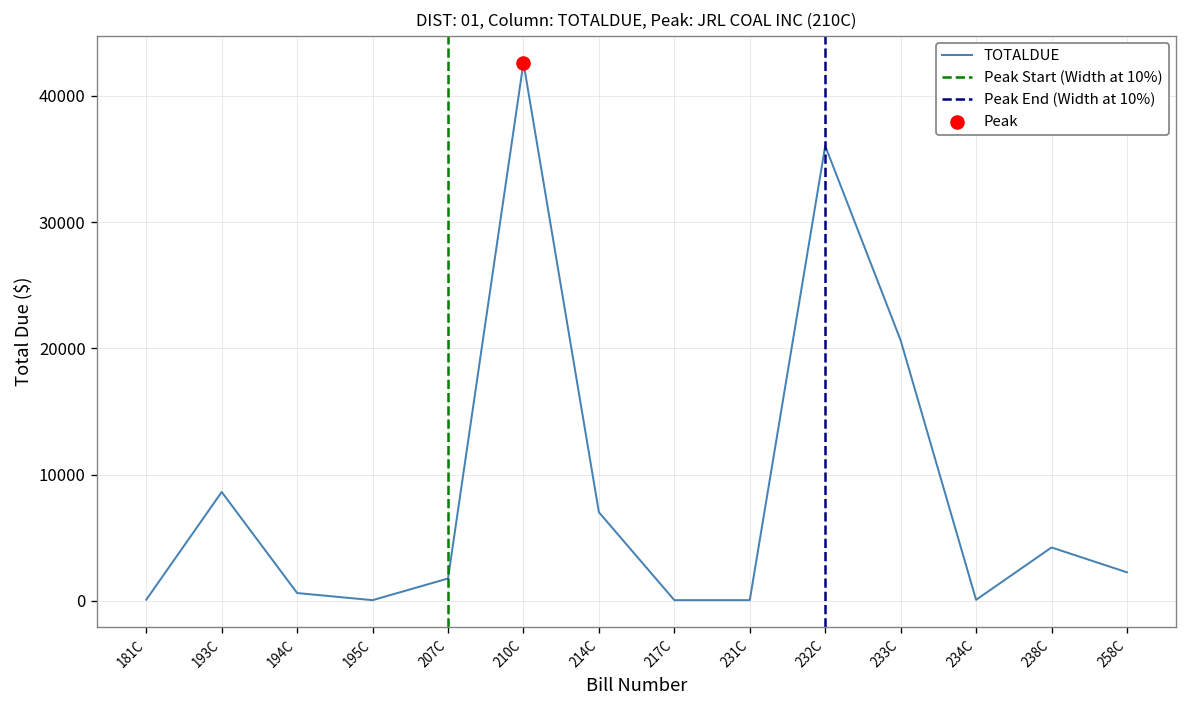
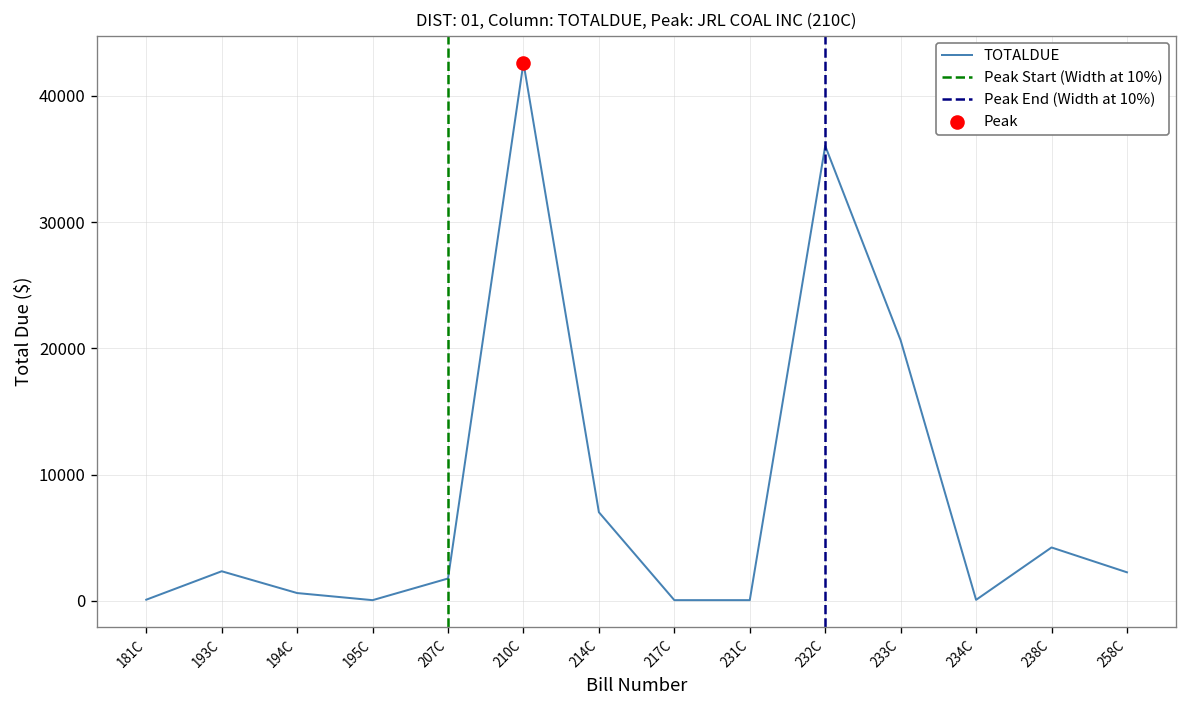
  {
    "TOTALDUE": {
      "181C": 100,
-     "193C": 8600,
+     "193C": 2300,
      "194C": 600,
      "195C": 0,
      "207C": 1800,
      "214C": 7000,
      "217C": 0,
      "231C": 0,
      "232C": 36000,
      "233C": 20600,
      "234C": 100,
      "238C": 4200,
      "258C": 2300
    }
  }
